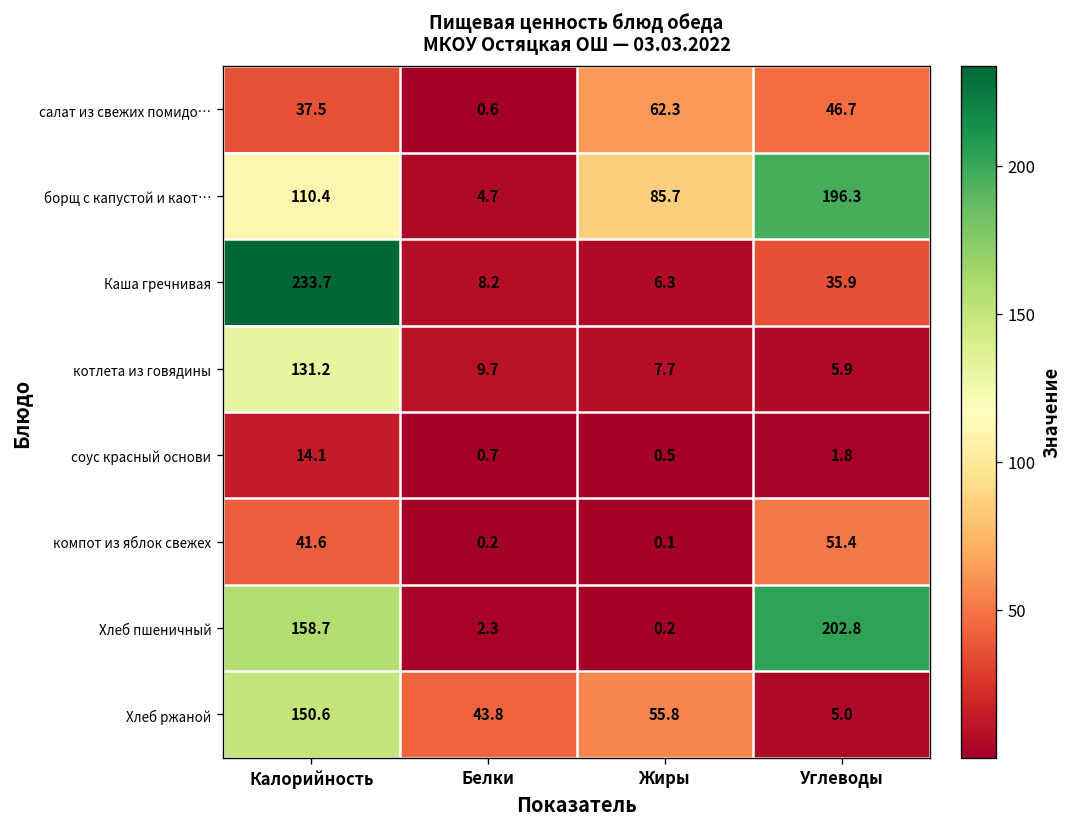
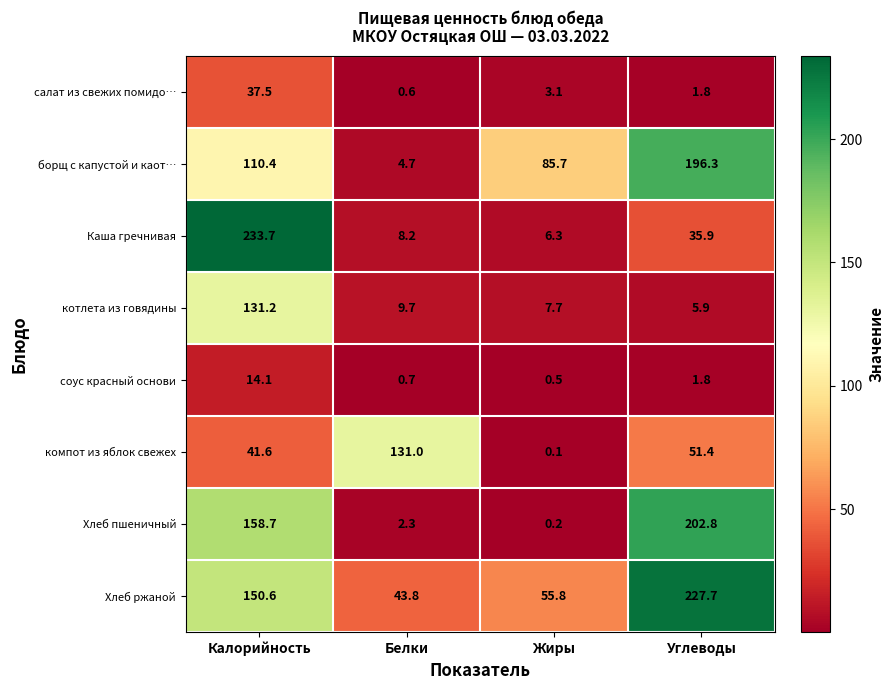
  {
    "салат из свежих помидо…": {
      "Калорийность": 37.5,
      "Белки": 0.6,
-     "Жиры": 62.3,
-     "Углеводы": 46.7
+     "Жиры": 3.1,
+     "Углеводы": 1.8
    },
    "борщ с капустой и каот…": {
      "Калорийность": 110.4,
      "Белки": 4.7,
      "Жиры": 85.7,
      "Углеводы": 196.3
    },
    "Каша гречнивая": {
      "Калорийность": 233.7,
      "Белки": 8.2,
      "Жиры": 6.3,
      "Углеводы": 35.9
    },
    "котлета из говядины": {
      "Калорийность": 131.2,
      "Белки": 9.7,
      "Жиры": 7.7,
      "Углеводы": 5.9
    },
    "соус красный основи": {
      "Калорийность": 14.1,
      "Белки": 0.7,
      "Жиры": 0.5,
      "Углеводы": 1.8
    },
    "компот из яблок свежех": {
      "Калорийность": 41.6,
-     "Белки": 0.2,
+     "Белки": 131.0,
      "Жиры": 0.1,
      "Углеводы": 51.4
    },
    "Хлеб пшеничный": {
      "Калорийность": 158.7,
      "Белки": 2.3,
      "Жиры": 0.2,
      "Углеводы": 202.8
    },
    "Хлеб ржаной": {
      "Калорийность": 150.6,
      "Белки": 43.8,
      "Жиры": 55.8,
-     "Углеводы": 5.0
+     "Углеводы": 227.7
    }
  }
